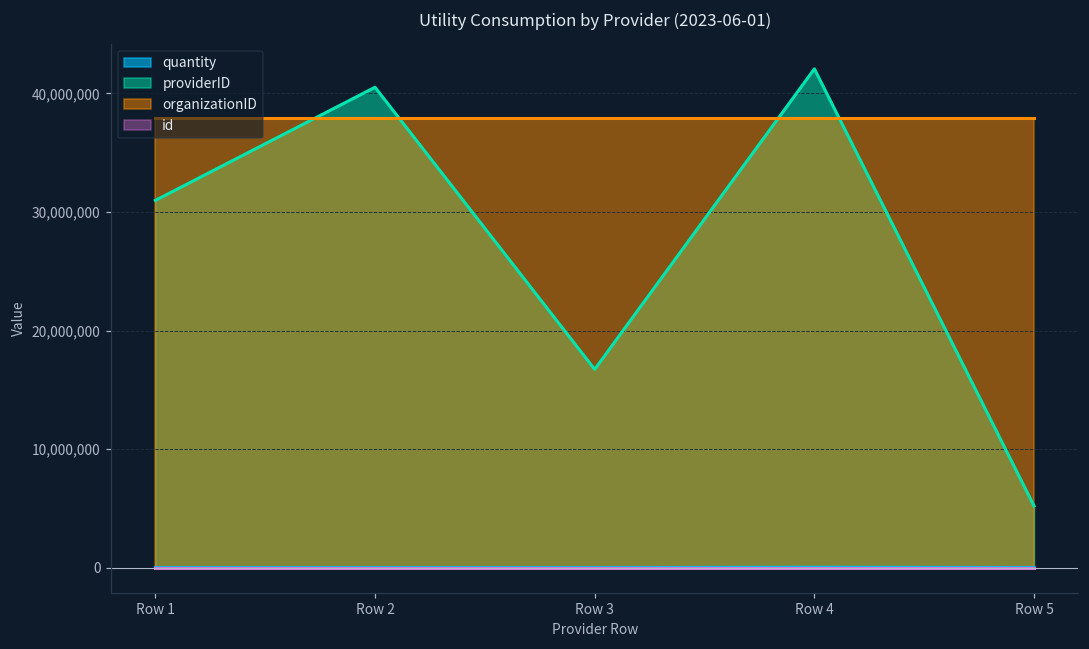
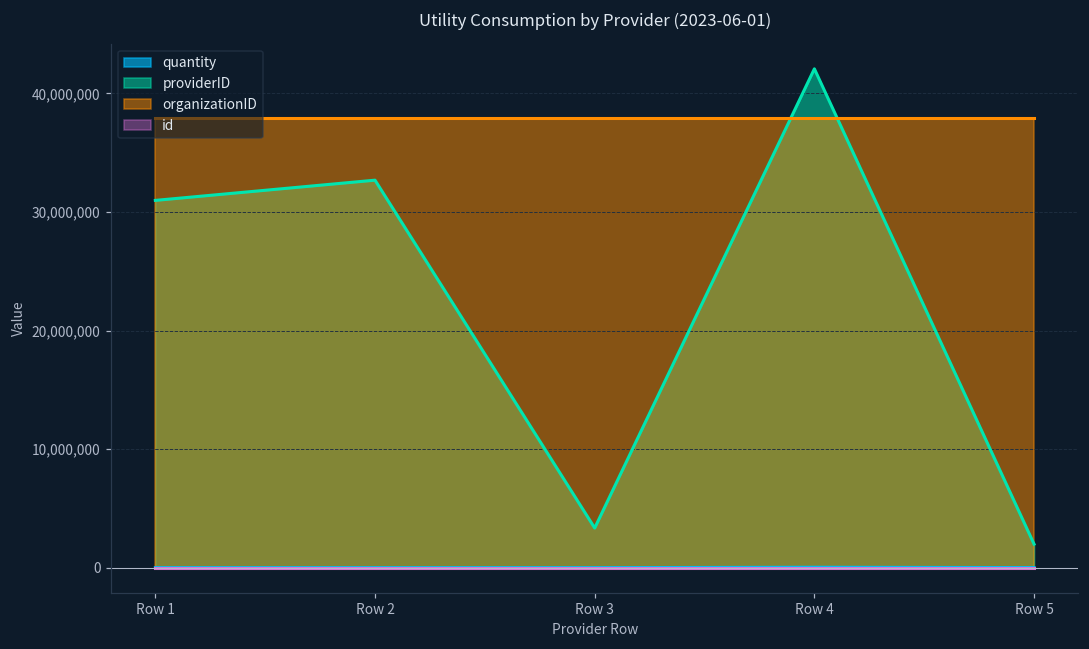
  {
    "id": {
      "Row 1": "0",
      "Row 2": "0",
      "Row 3": "0",
      "Row 4": "0",
      "Row 5": "0"
    },
    "providerID": {
      "Row 1": "31,000,000",
-     "Row 2": "40,500,000",
-     "Row 3": "16,700,000",
+     "Row 2": "32,700,000",
+     "Row 3": "3,300,000",
      "Row 4": "42,100,000",
-     "Row 5": "5,200,000"
+     "Row 5": "2,000,000"
    },
    "organizationID": {
      "Row 2": "37,900,000",
      "Row 3": "37,900,000",
      "Row 4": "37,900,000",
      "Row 5": "37,900,000"
    }
  }
